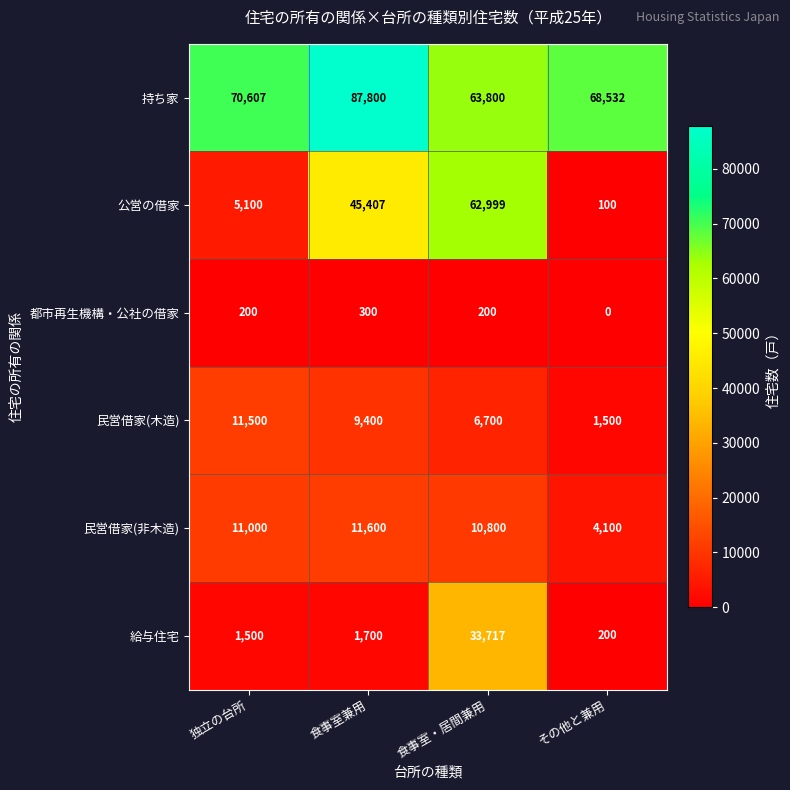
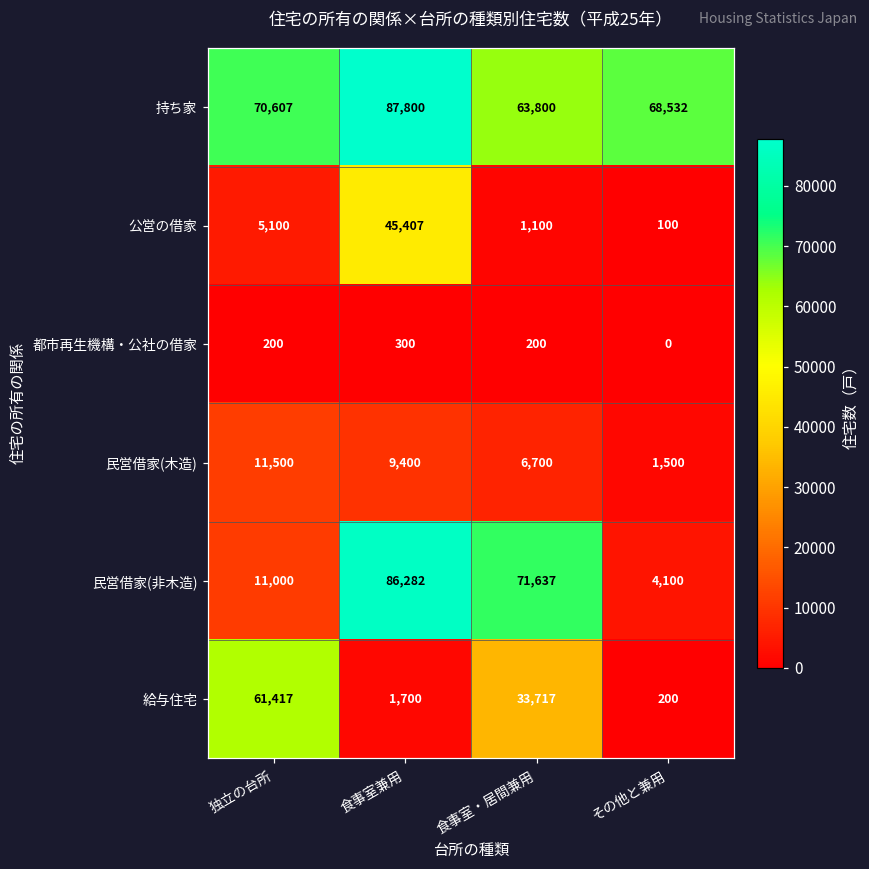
  {
    "持ち家": {
      "独立の台所": "70,607",
      "食事室兼用": "87,800",
      "食事室・居間兼用": "63,800",
      "その他と兼用": "68,532"
    },
    "公営の借家": {
      "独立の台所": "5,100",
      "食事室兼用": "45,407",
-     "食事室・居間兼用": "62,999",
+     "食事室・居間兼用": "1,100",
      "その他と兼用": "100"
    },
    "都市再生機構・公社の借家": {
      "独立の台所": "200",
      "食事室兼用": "300",
      "食事室・居間兼用": "200",
      "その他と兼用": "0"
    },
    "民営借家(木造)": {
      "独立の台所": "11,500",
      "食事室兼用": "9,400",
      "食事室・居間兼用": "6,700",
      "その他と兼用": "1,500"
    },
    "民営借家(非木造)": {
      "独立の台所": "11,000",
-     "食事室兼用": "11,600",
-     "食事室・居間兼用": "10,800",
+     "食事室兼用": "86,282",
+     "食事室・居間兼用": "71,637",
      "その他と兼用": "4,100"
    },
    "給与住宅": {
-     "独立の台所": "1,500",
+     "独立の台所": "61,417",
      "食事室兼用": "1,700",
      "食事室・居間兼用": "33,717",
      "その他と兼用": "200"
    }
  }
